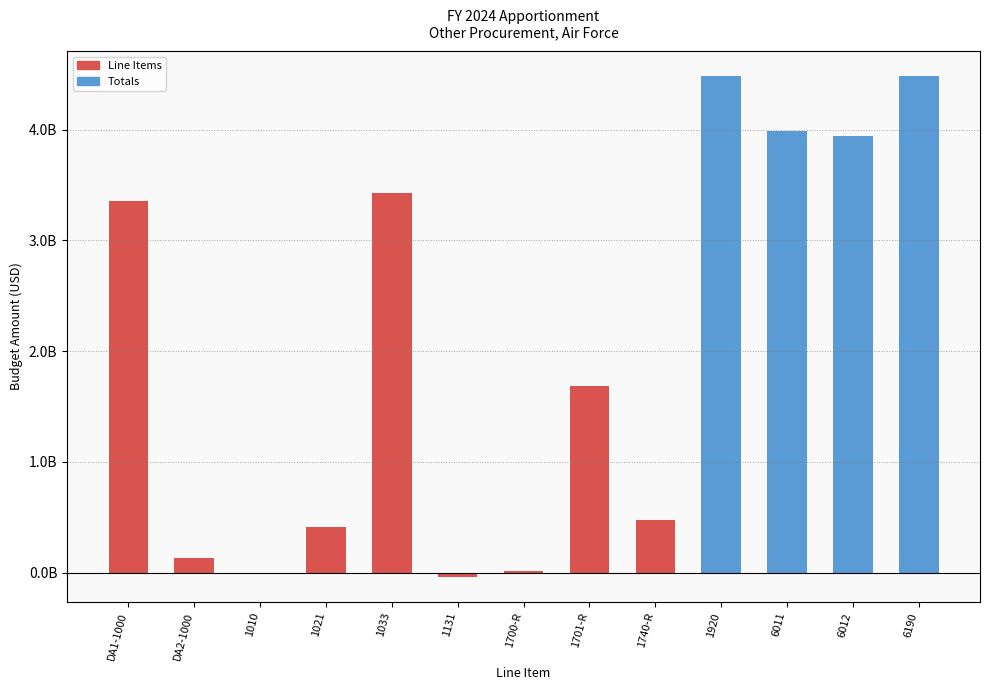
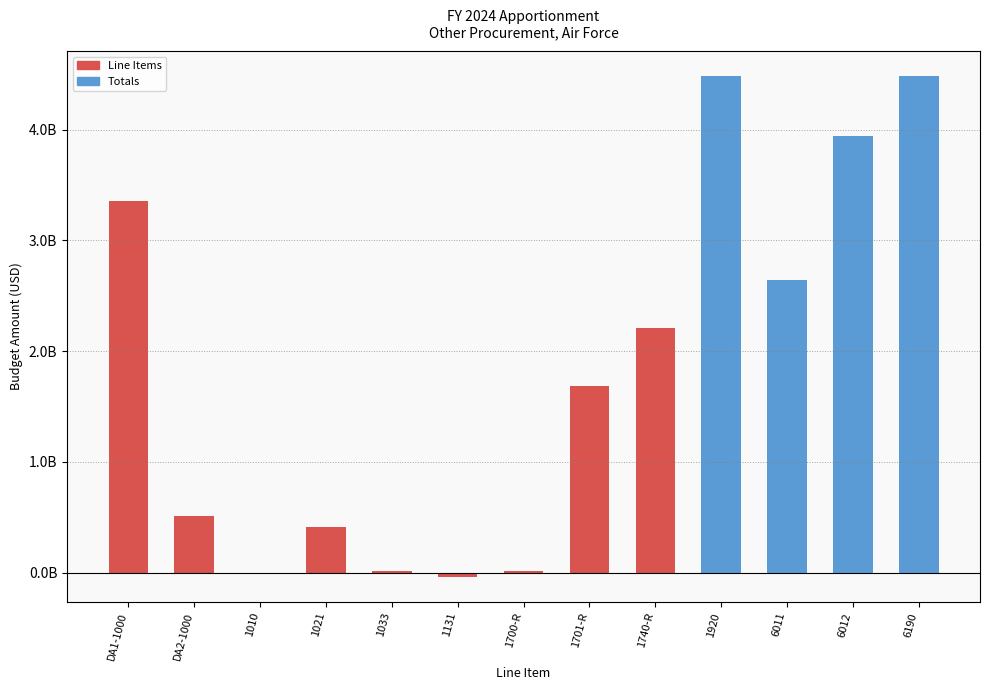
  {
    "DA1-1000": 3360000000,
-   "DA2-1000": 140000000,
+   "DA2-1000": 520000000,
    "1021": 410000000,
-   "1033": 3430000000,
+   "1033": 20000000,
    "1131": -40000000,
    "1701-R": 1680000000,
-   "1740-R": 470000000,
+   "1740-R": 2210000000,
    "1920": 4480000000,
-   "6011": 3990000000,
+   "6011": 2650000000,
    "6012": 3950000000,
    "6190": 4480000000
  }
